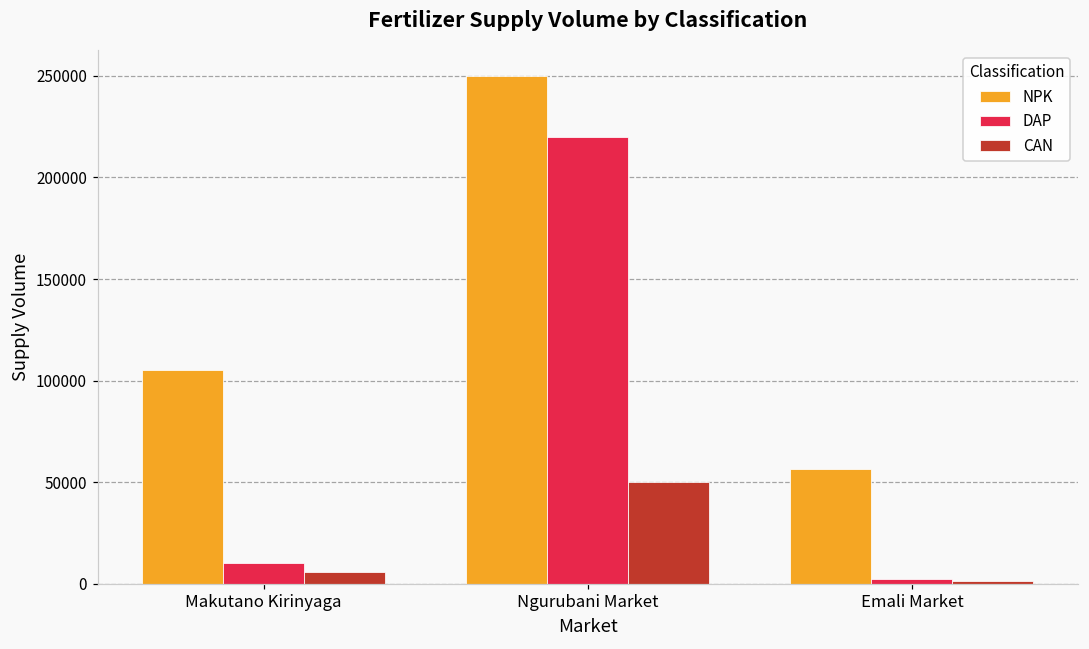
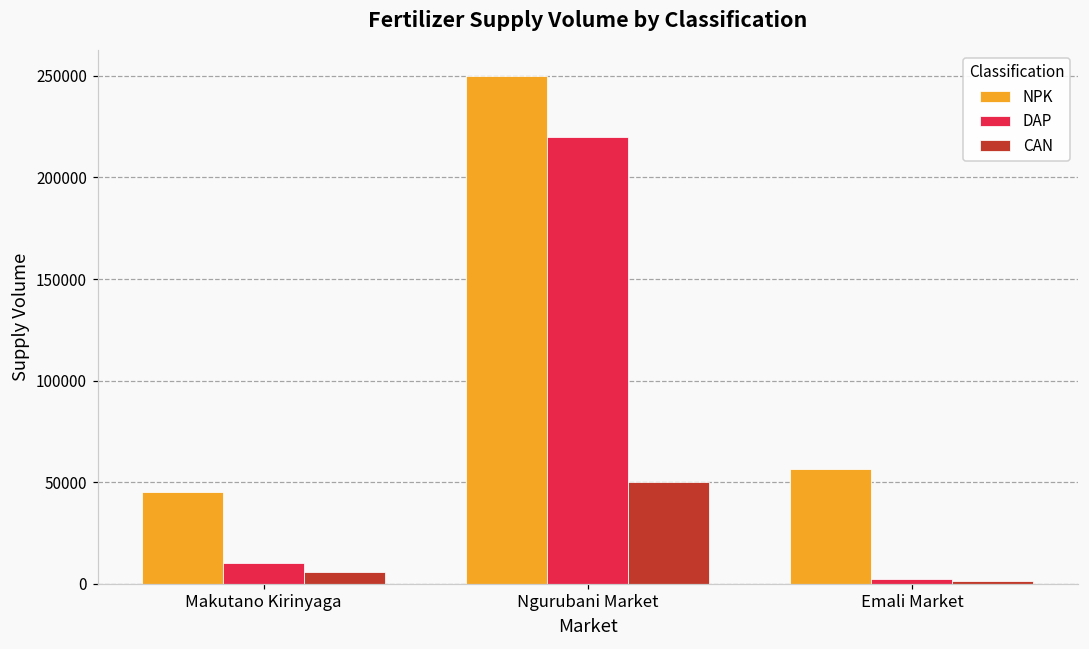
  {
    "NPK": {
-     "Makutano Kirinyaga": 105000,
+     "Makutano Kirinyaga": 45000,
      "Ngurubani Market": 250000,
      "Emali Market": 56000
    }
  }
